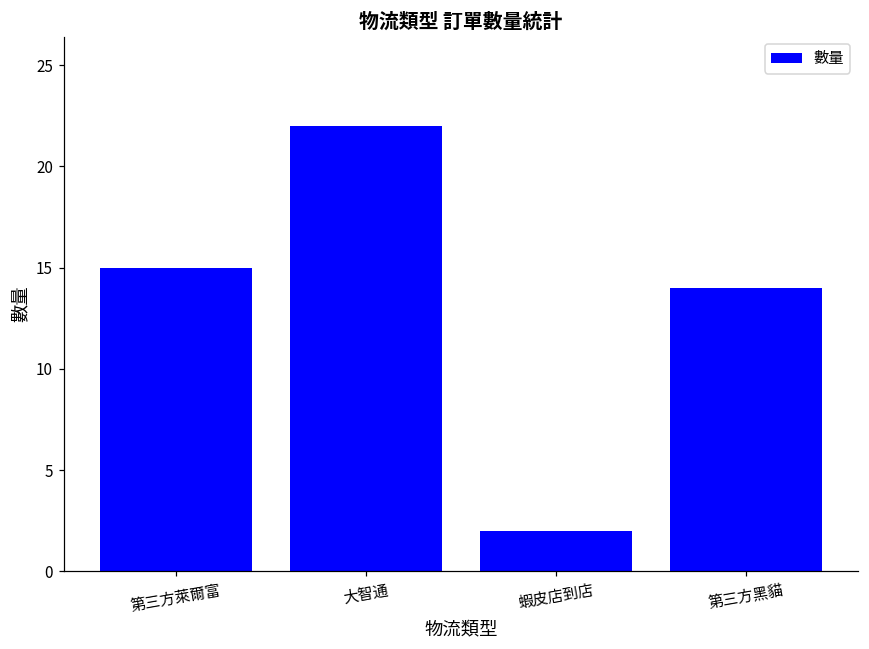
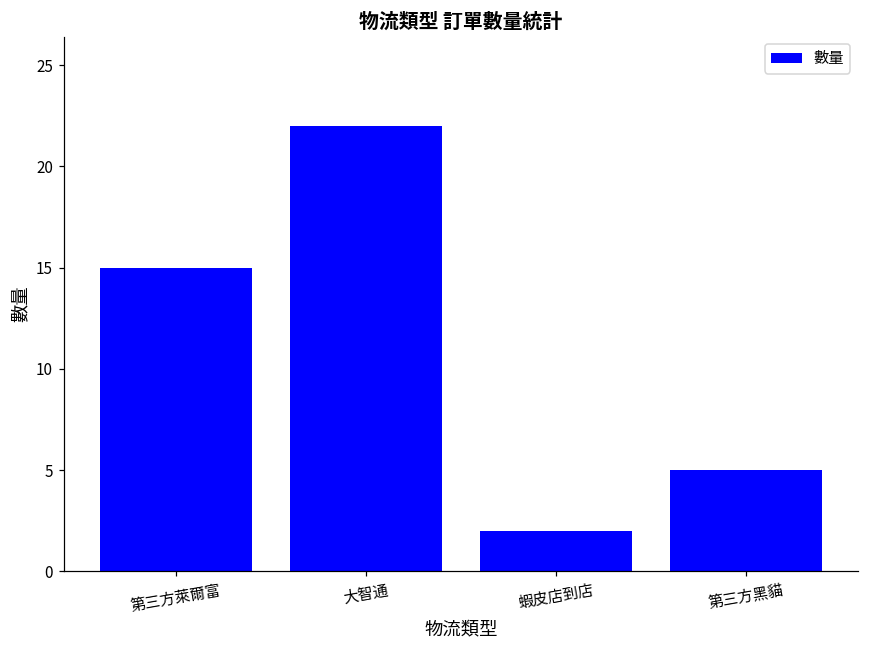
  {
    "第三方萊爾富": 15,
    "大智通": 22,
    "蝦皮店到店": 2,
-   "第三方黑貓": 14
+   "第三方黑貓": 5
  }
